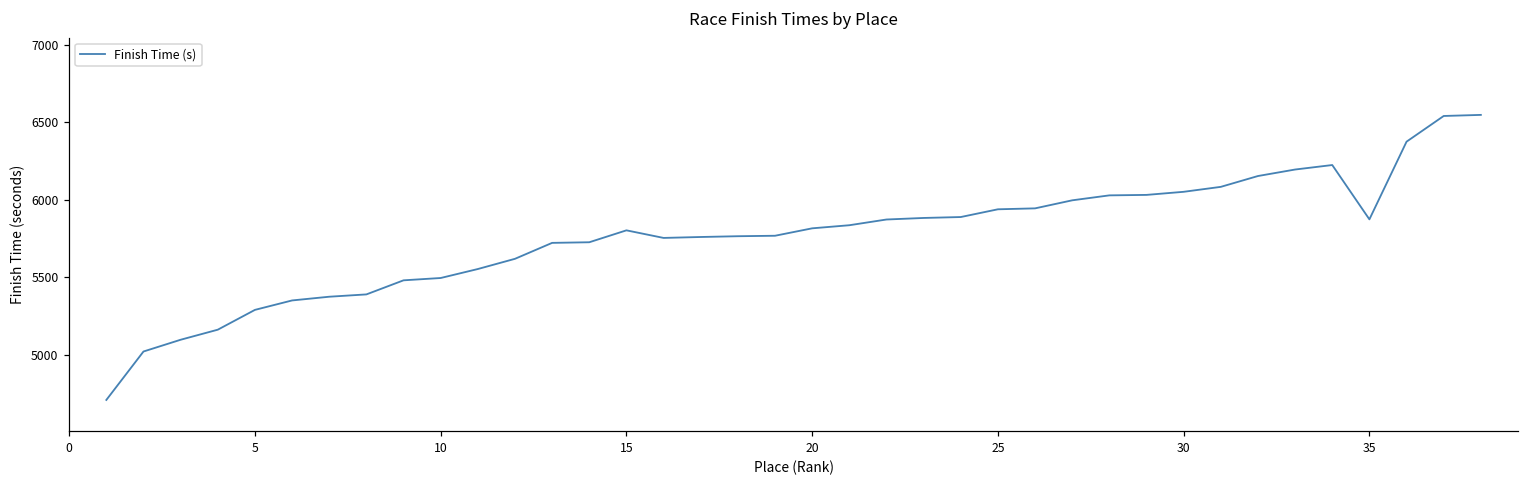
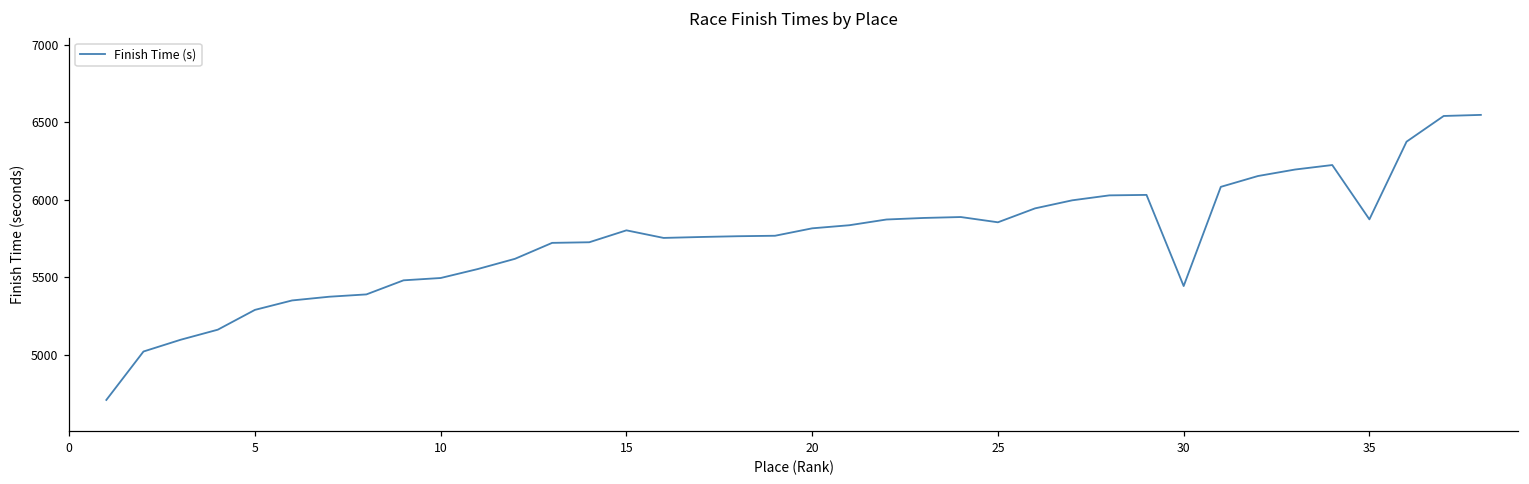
  {
    "5": 5290,
    "10": 5500,
    "15": 5800,
    "20": 5820,
-   "25": 5940,
-   "30": 6050,
+   "25": 5860,
+   "30": 5440,
    "35": 5870
  }
